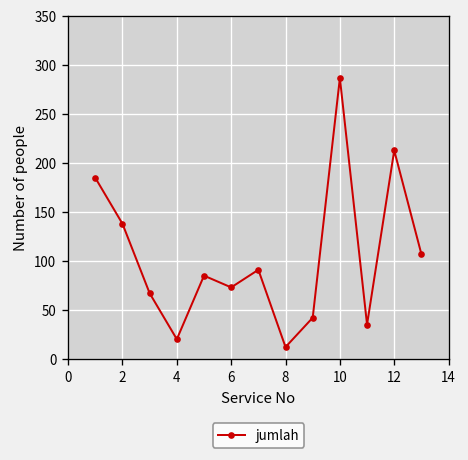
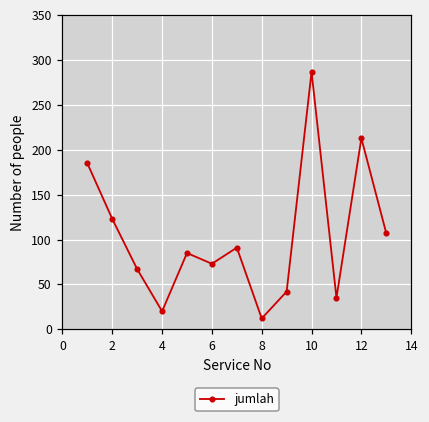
  {
-   "2": 140,
+   "2": 120,
    "4": 20,
    "6": 70,
    "8": 10,
    "10": 290,
    "12": 210
  }
